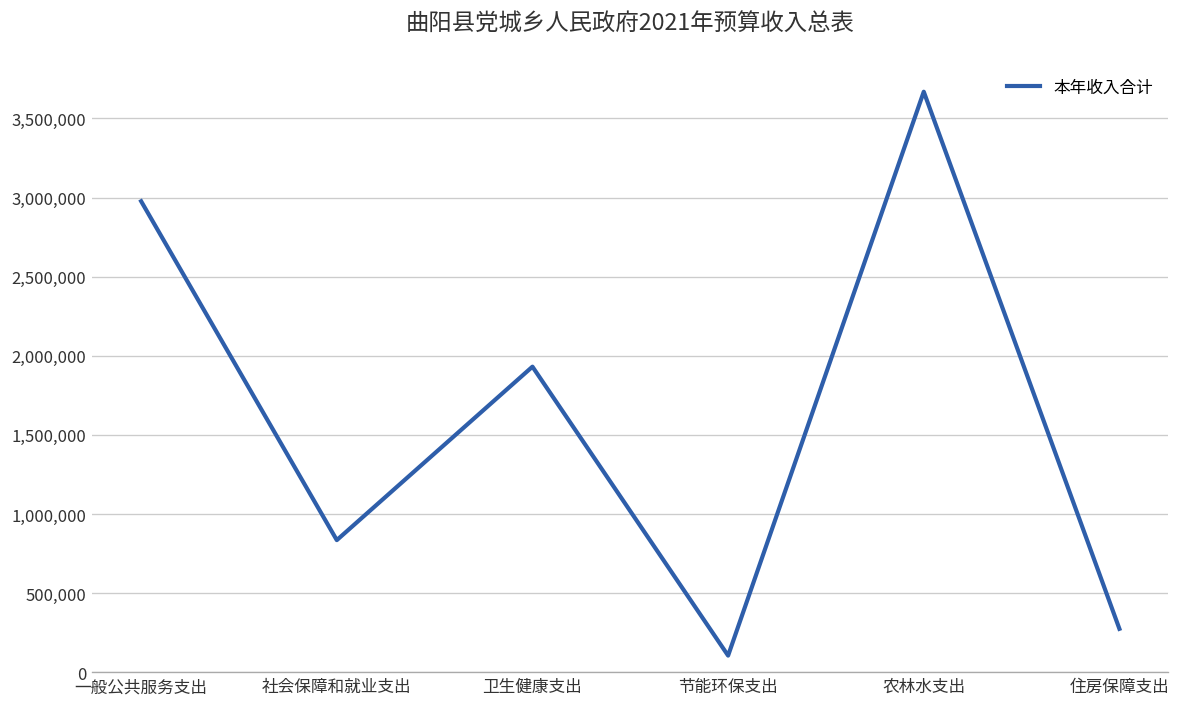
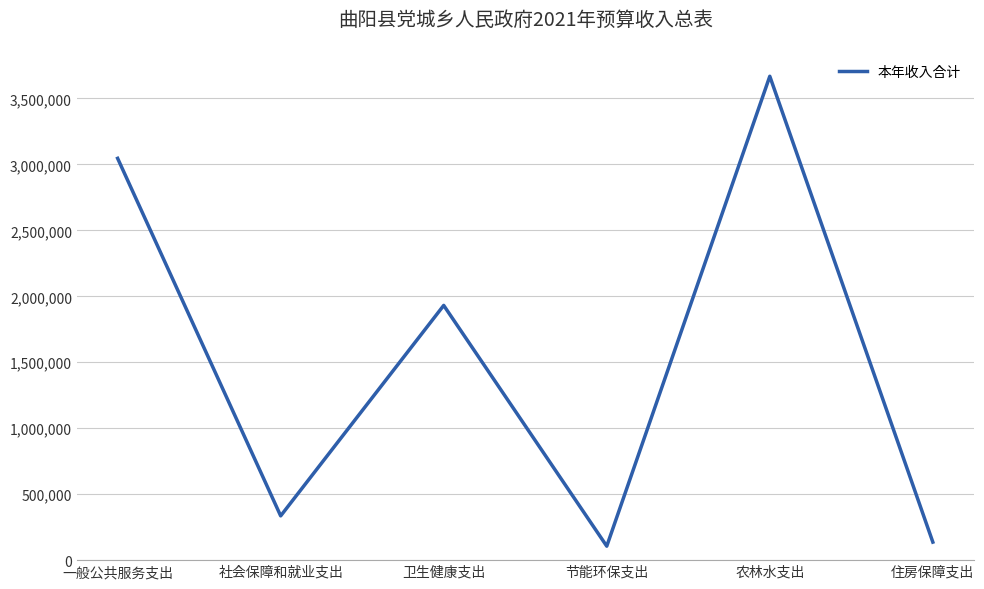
  {
-   "一般公共服务支出": "2,980,000",
-   "社会保障和就业支出": "840,000",
+   "一般公共服务支出": "3,050,000",
+   "社会保障和就业支出": "340,000",
    "卫生健康支出": "1,930,000",
    "节能环保支出": "110,000",
    "农林水支出": "3,670,000",
-   "住房保障支出": "280,000"
+   "住房保障支出": "140,000"
  }
